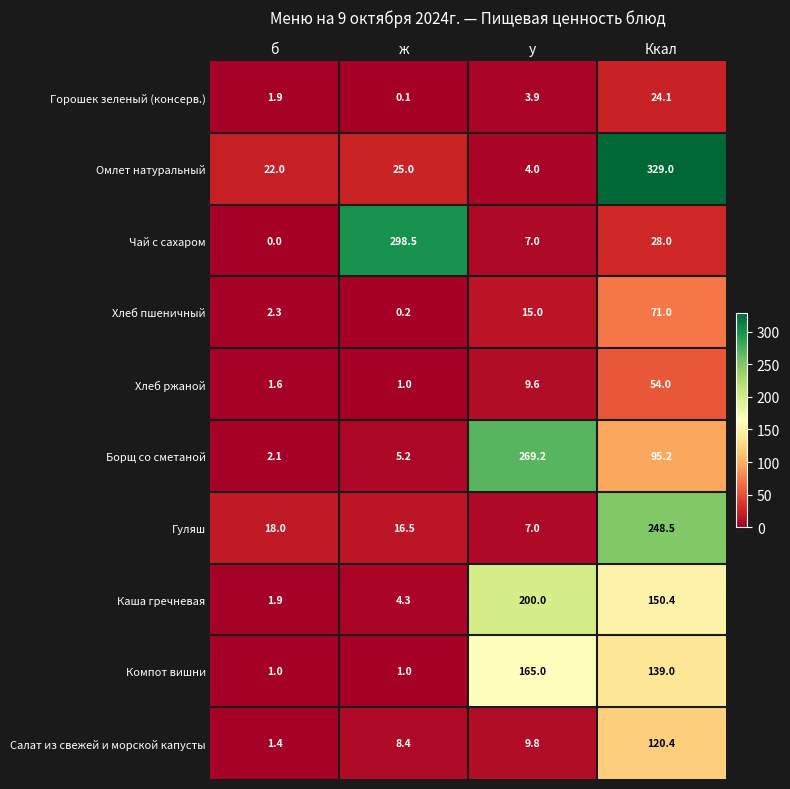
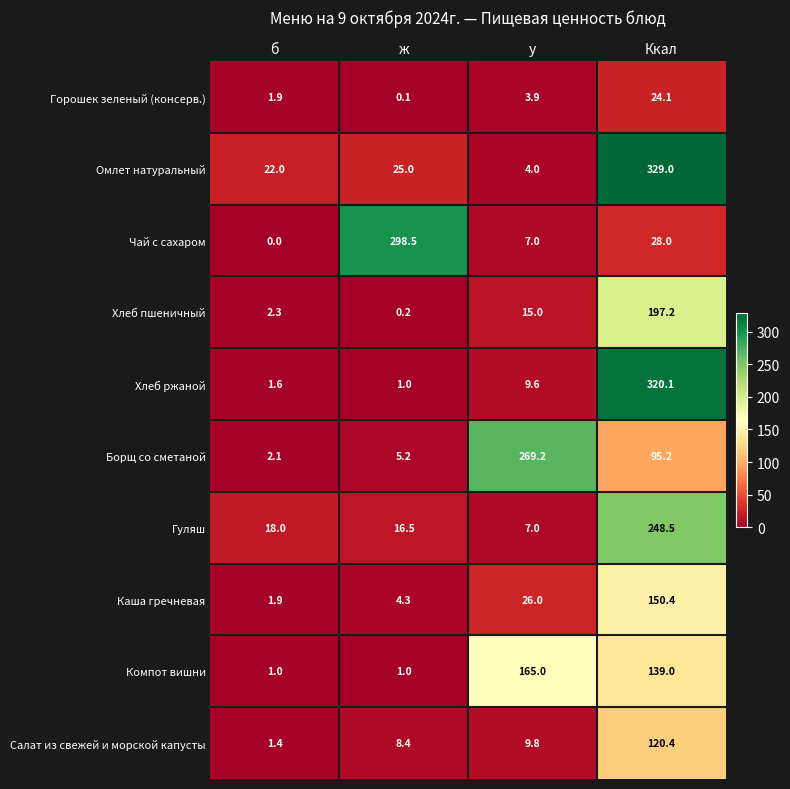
  {
    "Горошек зеленый (консерв.)": {
      "б": 1.9,
      "ж": 0.1,
      "у": 3.9,
      "Ккал": 24.1
    },
    "Омлет натуральный": {
      "б": 22.0,
      "ж": 25.0,
      "у": 4.0,
      "Ккал": 329.0
    },
    "Чай с сахаром": {
      "б": 0.0,
      "ж": 298.5,
      "у": 7.0,
      "Ккал": 28.0
    },
    "Хлеб пшеничный": {
      "б": 2.3,
      "ж": 0.2,
      "у": 15.0,
-     "Ккал": 71.0
+     "Ккал": 197.2
    },
    "Хлеб ржаной": {
      "б": 1.6,
      "ж": 1.0,
      "у": 9.6,
-     "Ккал": 54.0
+     "Ккал": 320.1
    },
    "Борщ со сметаной": {
      "б": 2.1,
      "ж": 5.2,
      "у": 269.2,
      "Ккал": 95.2
    },
    "Гуляш": {
      "б": 18.0,
      "ж": 16.5,
      "у": 7.0,
      "Ккал": 248.5
    },
    "Каша гречневая": {
      "б": 1.9,
      "ж": 4.3,
-     "у": 200.0,
+     "у": 26.0,
      "Ккал": 150.4
    },
    "Компот вишни": {
      "б": 1.0,
      "ж": 1.0,
      "у": 165.0,
      "Ккал": 139.0
    },
    "Салат из свежей и морской капусты": {
      "б": 1.4,
      "ж": 8.4,
      "у": 9.8,
      "Ккал": 120.4
    }
  }
